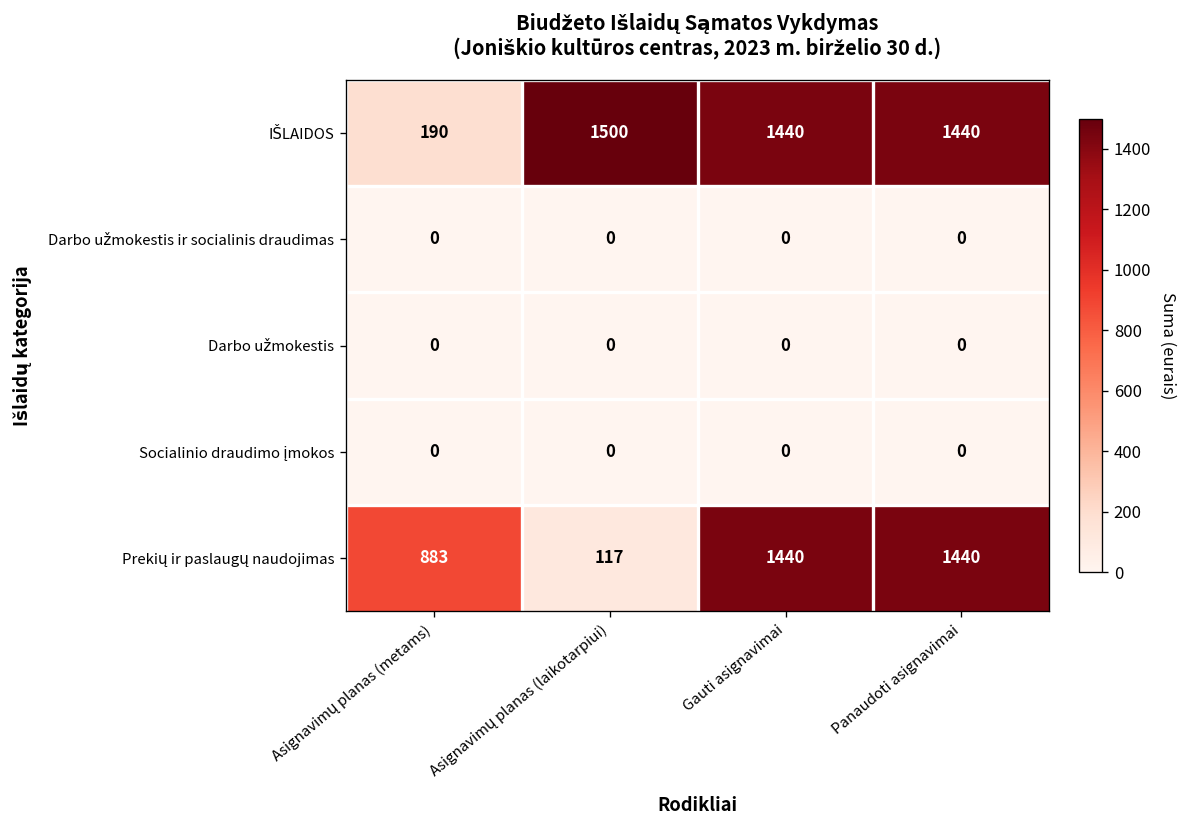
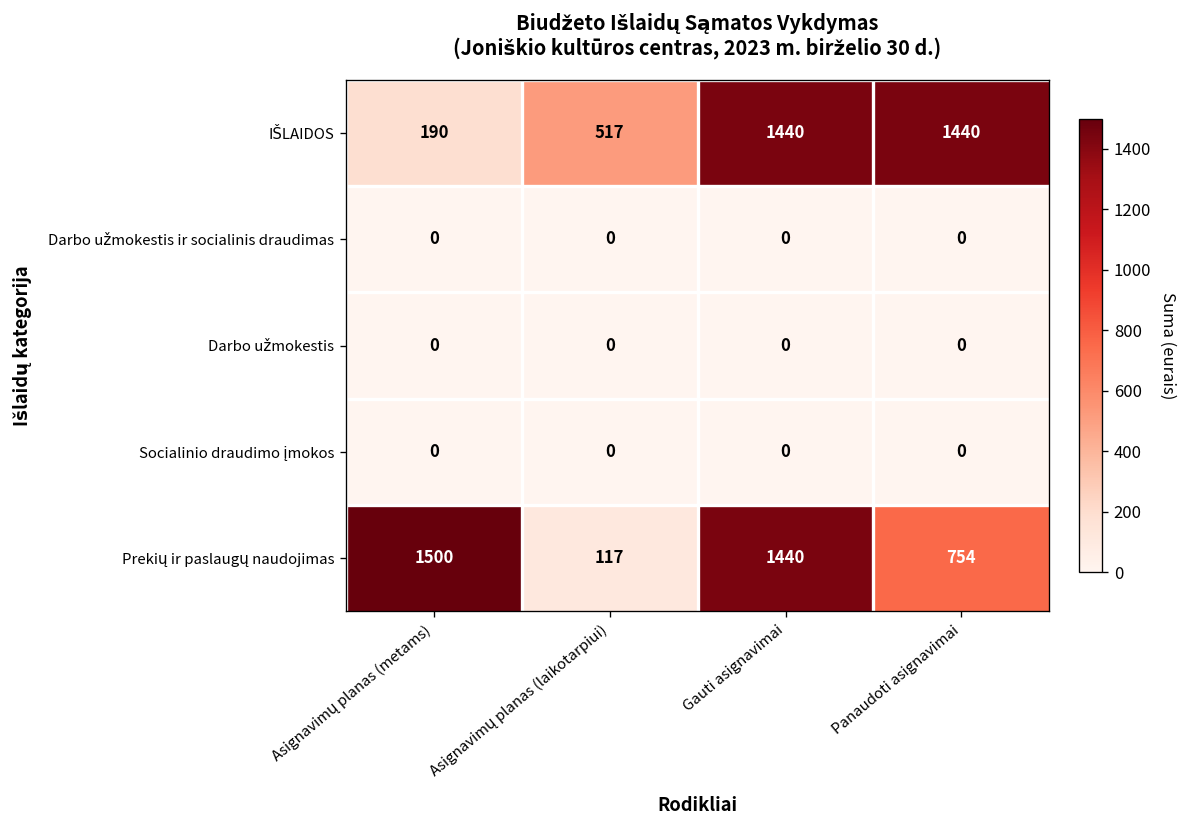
  {
    "IŠLAIDOS": {
      "Asignavimų planas (metams)": 190,
-     "Asignavimų planas (laikotarpiui)": 1500,
+     "Asignavimų planas (laikotarpiui)": 517,
      "Gauti asignavimai": 1440,
      "Panaudoti asignavimai": 1440
    },
    "Darbo užmokestis ir socialinis draudimas": {
      "Asignavimų planas (metams)": 0,
      "Asignavimų planas (laikotarpiui)": 0,
      "Gauti asignavimai": 0,
      "Panaudoti asignavimai": 0
    },
    "Darbo užmokestis": {
      "Asignavimų planas (metams)": 0,
      "Asignavimų planas (laikotarpiui)": 0,
      "Gauti asignavimai": 0,
      "Panaudoti asignavimai": 0
    },
    "Socialinio draudimo įmokos": {
      "Asignavimų planas (metams)": 0,
      "Asignavimų planas (laikotarpiui)": 0,
      "Gauti asignavimai": 0,
      "Panaudoti asignavimai": 0
    },
    "Prekių ir paslaugų naudojimas": {
-     "Asignavimų planas (metams)": 883,
+     "Asignavimų planas (metams)": 1500,
      "Asignavimų planas (laikotarpiui)": 117,
      "Gauti asignavimai": 1440,
-     "Panaudoti asignavimai": 1440
+     "Panaudoti asignavimai": 754
    }
  }
